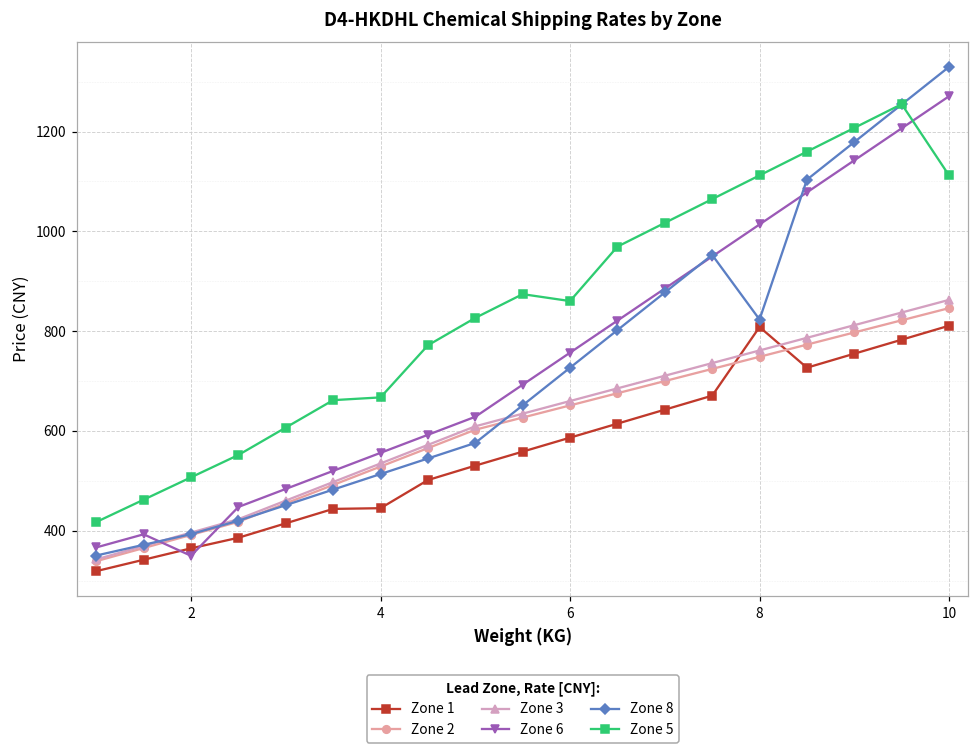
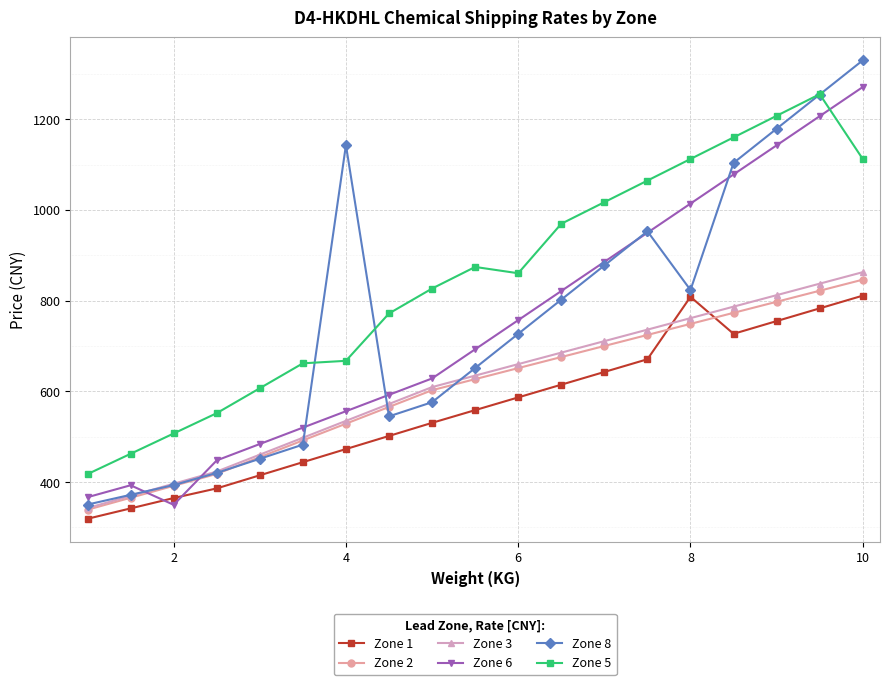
  {
    "Zone 1": {
      "2": 360,
-     "4": 450,
+     "4": 470,
      "6": 590,
      "8": 810,
      "10": 810
    },
    "Zone 6": {
      "2": 350,
      "4": 560,
      "6": 760,
      "8": 1010,
      "10": 1270
    },
    "Zone 8": {
-     "4": 510,
+     "4": 1140,
      "6": 730,
      "8": 820,
      "10": 1330
    },
    "Zone 5": {
      "2": 510,
      "4": 670,
      "6": 860,
      "8": 1110,
      "10": 1110
    }
  }
